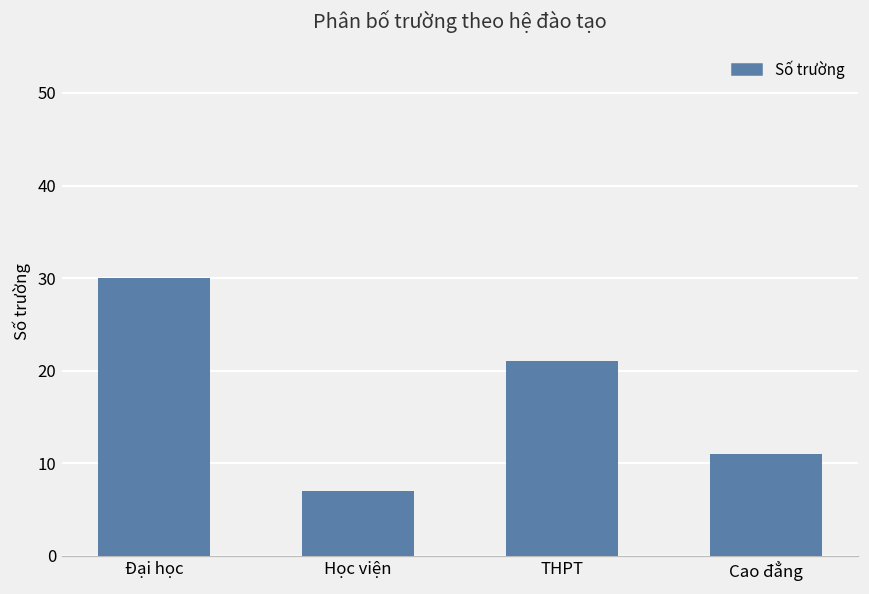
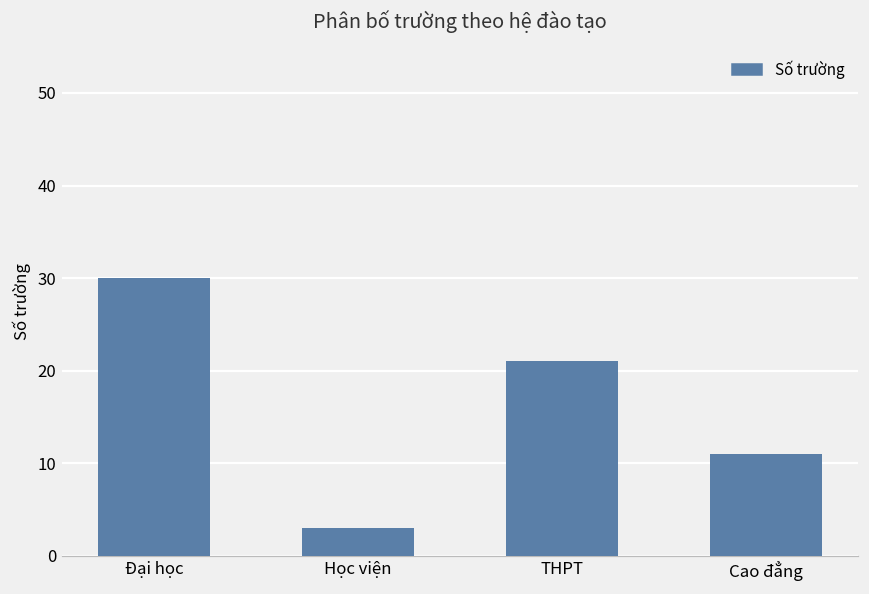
  {
    "Đại học": 30,
-   "Học viện": 7,
+   "Học viện": 3,
    "THPT": 21,
    "Cao đẳng": 11
  }
